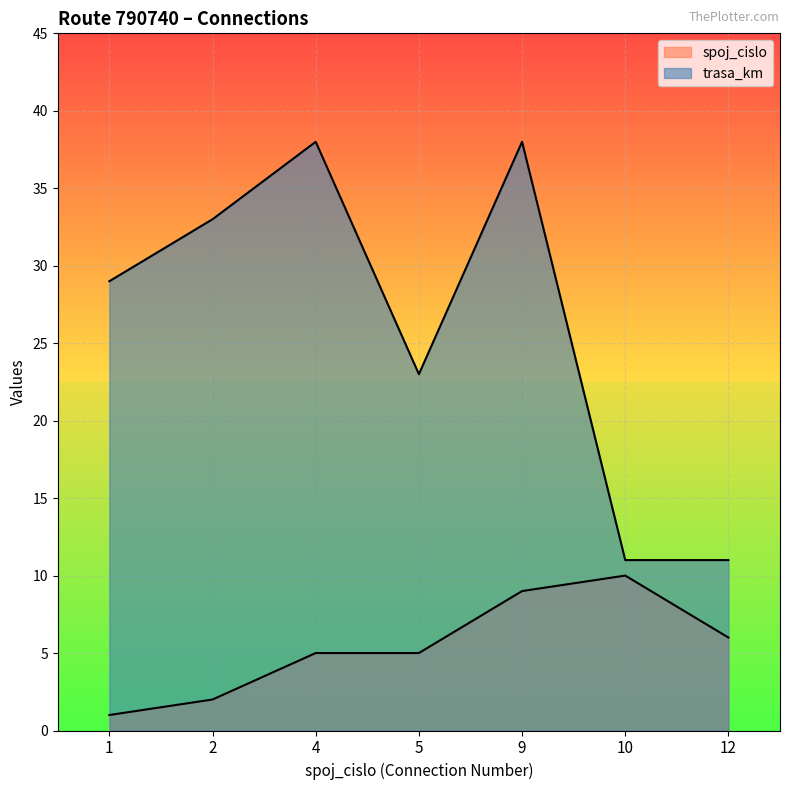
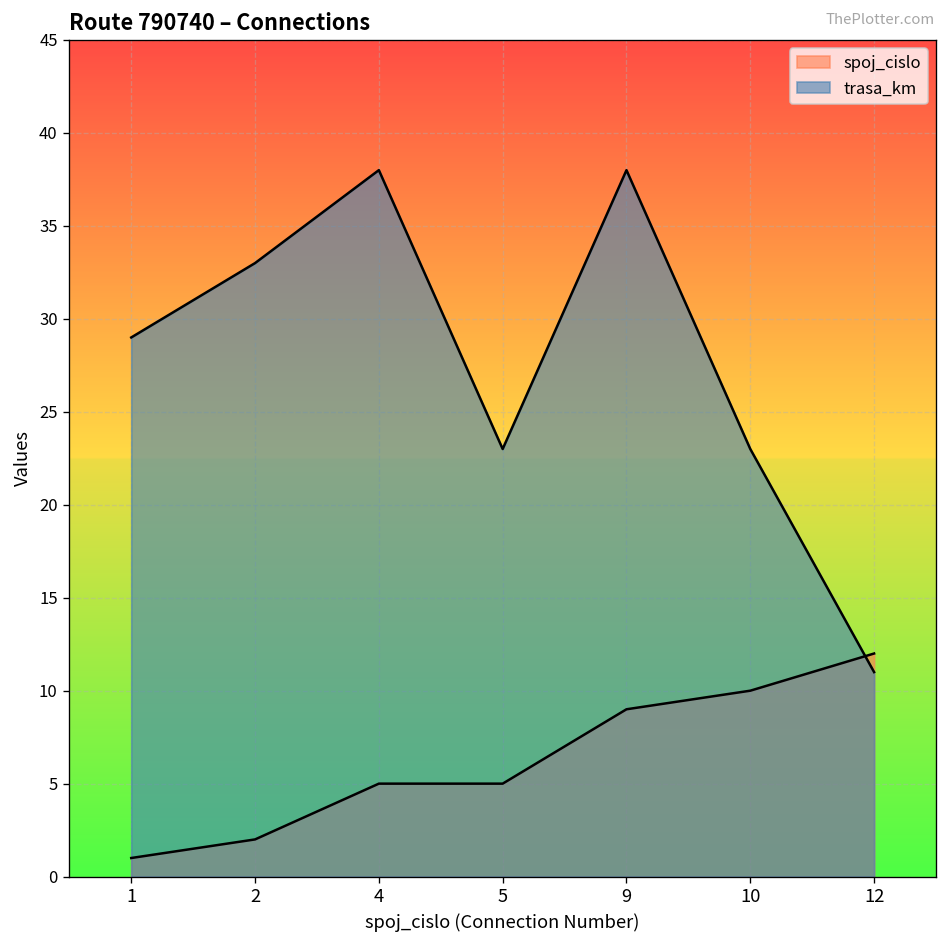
  {
    "spoj_cislo": {
      "1": 1,
      "2": 2,
      "4": 5,
      "5": 5,
      "9": 9,
      "10": 10,
-     "12": 6
+     "12": 12
    },
    "trasa_km": {
      "1": 29,
      "2": 33,
      "4": 38,
      "5": 23,
      "9": 38,
-     "10": 11,
+     "10": 23,
      "12": 11
    }
  }
